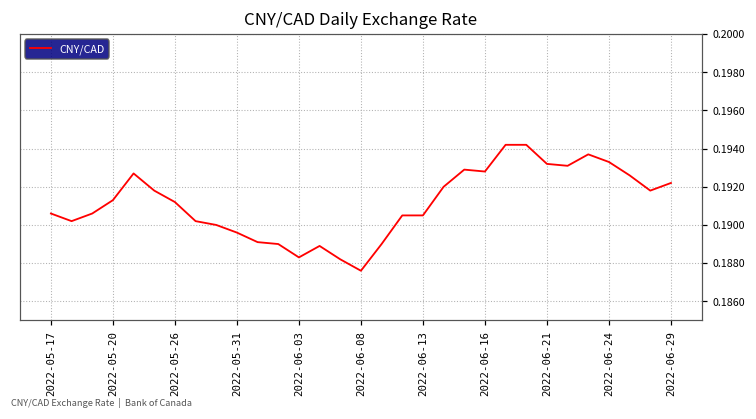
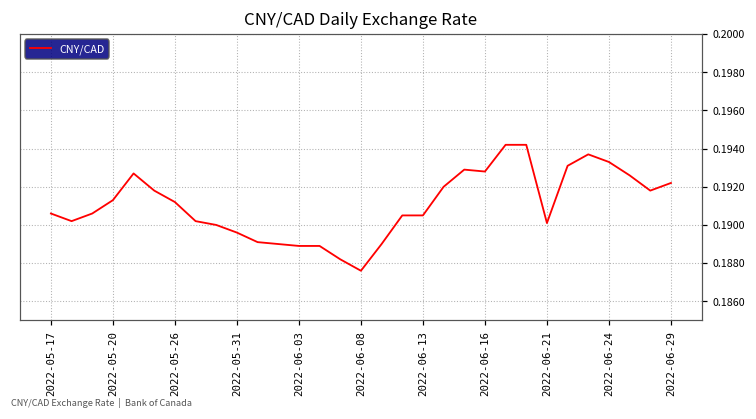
  {
    "2022-05-17": 0.1906,
    "2022-05-20": 0.1913,
    "2022-05-26": 0.1912,
    "2022-05-31": 0.1896,
-   "2022-06-03": 0.1883,
+   "2022-06-03": 0.1889,
    "2022-06-08": 0.1876,
    "2022-06-13": 0.1905,
    "2022-06-16": 0.1928,
-   "2022-06-21": 0.1932,
+   "2022-06-21": 0.1901,
    "2022-06-24": 0.1933,
    "2022-06-29": 0.1922
  }
